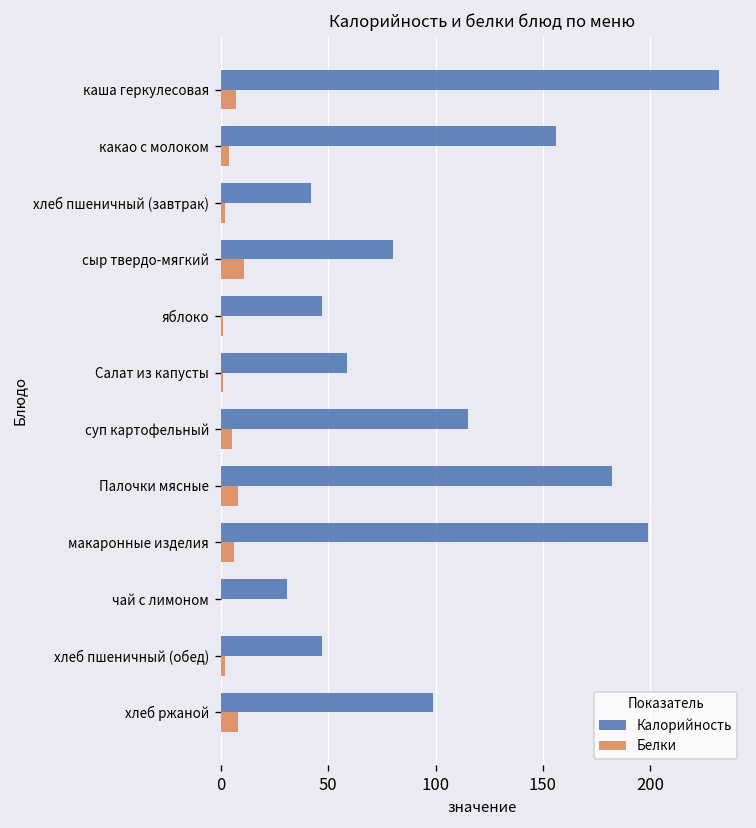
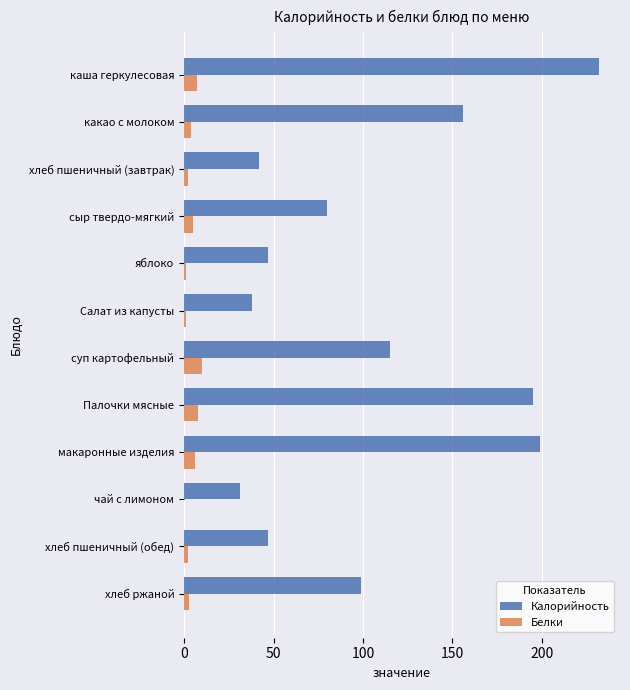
  {
    "Калорийность": {
      "каша геркулесовая": 232,
      "какао с молоком": 156,
      "хлеб пшеничный (завтрак)": 42,
      "сыр твердо-мягкий": 80,
      "яблоко": 47,
-     "Салат из капусты": 59,
+     "Салат из капусты": 38,
      "суп картофельный": 115,
-     "Палочки мясные": 182,
+     "Палочки мясные": 195,
      "макаронные изделия": 199,
      "чай с лимоном": 31,
      "хлеб пшеничный (обед)": 47,
      "хлеб ржаной": 99
    },
    "Белки": {
      "каша геркулесовая": 7,
      "какао с молоком": 4,
      "хлеб пшеничный (завтрак)": 2,
-     "сыр твердо-мягкий": 11,
-     "суп картофельный": 5,
+     "сыр твердо-мягкий": 5,
+     "суп картофельный": 10,
      "Палочки мясные": 8,
      "макаронные изделия": 6,
      "чай с лимоном": 0,
      "хлеб пшеничный (обед)": 2,
-     "хлеб ржаной": 8
+     "хлеб ржаной": 3
    }
  }
